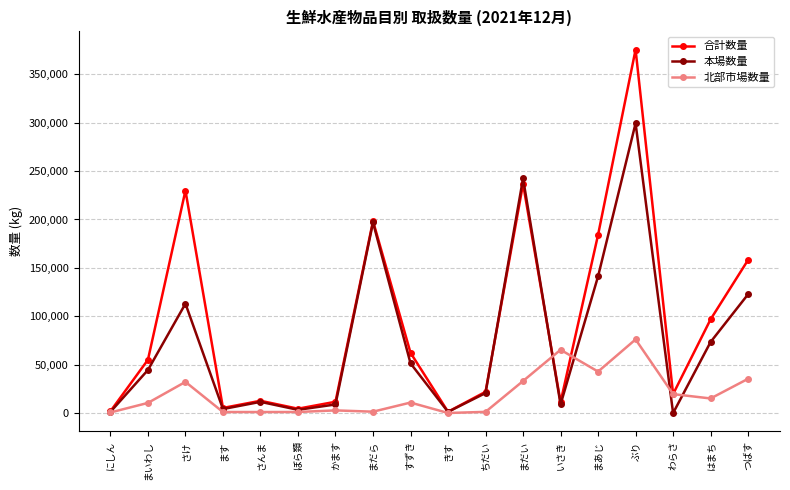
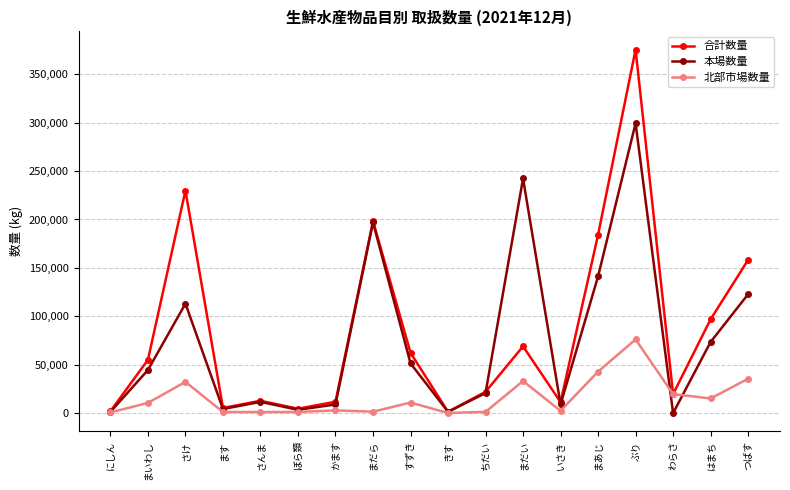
  {
    "合計数量": {
      "まいわし": "60,000",
      "さけ": "230,000",
      "かます": "10,000",
      "すずき": "60,000",
-     "まだい": "240,000",
+     "まだい": "70,000",
      "まあじ": "180,000",
      "ぶり": "380,000",
      "はまち": "100,000",
      "つばす": "160,000"
    },
    "本場数量": {
      "まいわし": "40,000",
      "さけ": "110,000",
      "かます": "10,000",
      "すずき": "50,000",
      "まだい": "240,000",
      "まあじ": "140,000",
      "ぶり": "300,000",
      "わらさ": "0",
      "はまち": "70,000",
      "つばす": "120,000"
    },
    "北部市場数量": {
      "まいわし": "10,000",
      "さけ": "30,000",
      "ます": "0",
      "さんま": "0",
      "かます": "0",
      "まだら": "0",
      "すずき": "10,000",
      "ちだい": "0",
      "まだい": "30,000",
-     "いさき": "70,000",
+     "いさき": "0",
      "まあじ": "40,000",
      "ぶり": "80,000",
      "はまち": "20,000",
      "つばす": "40,000"
    }
  }
